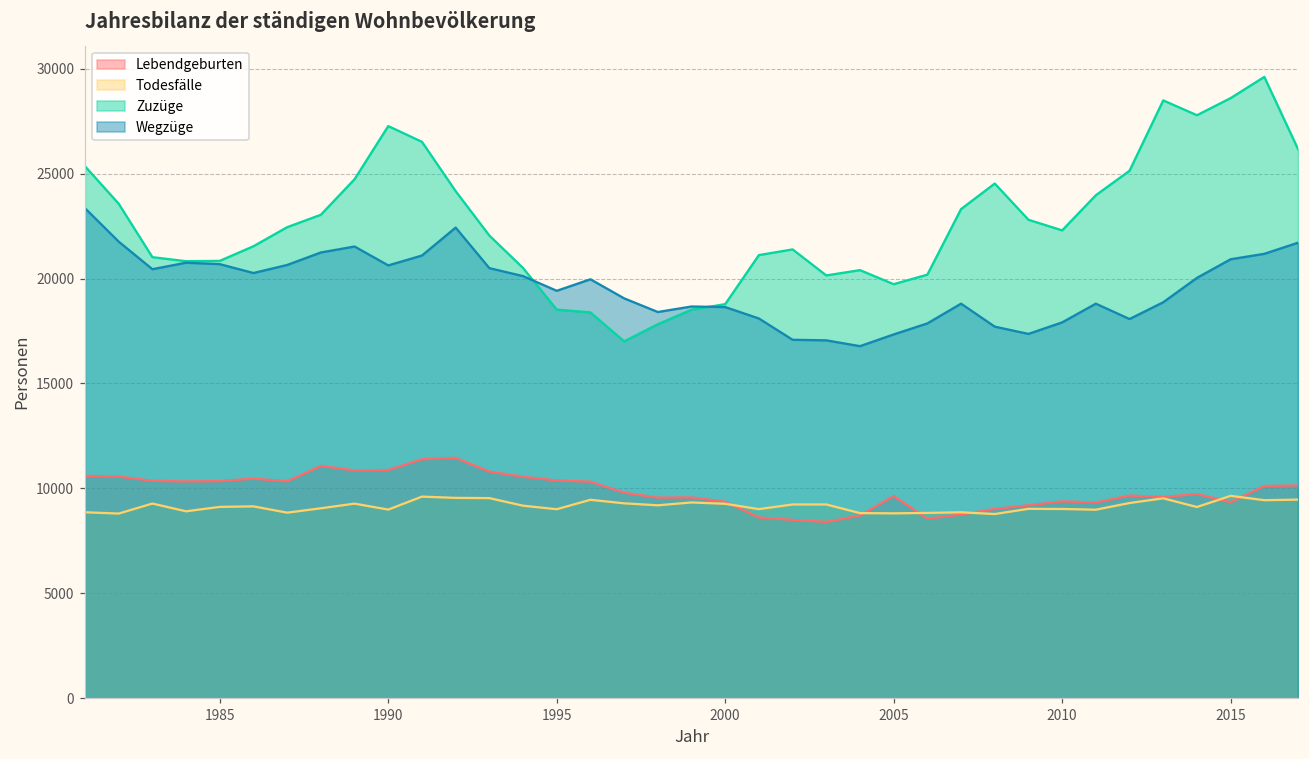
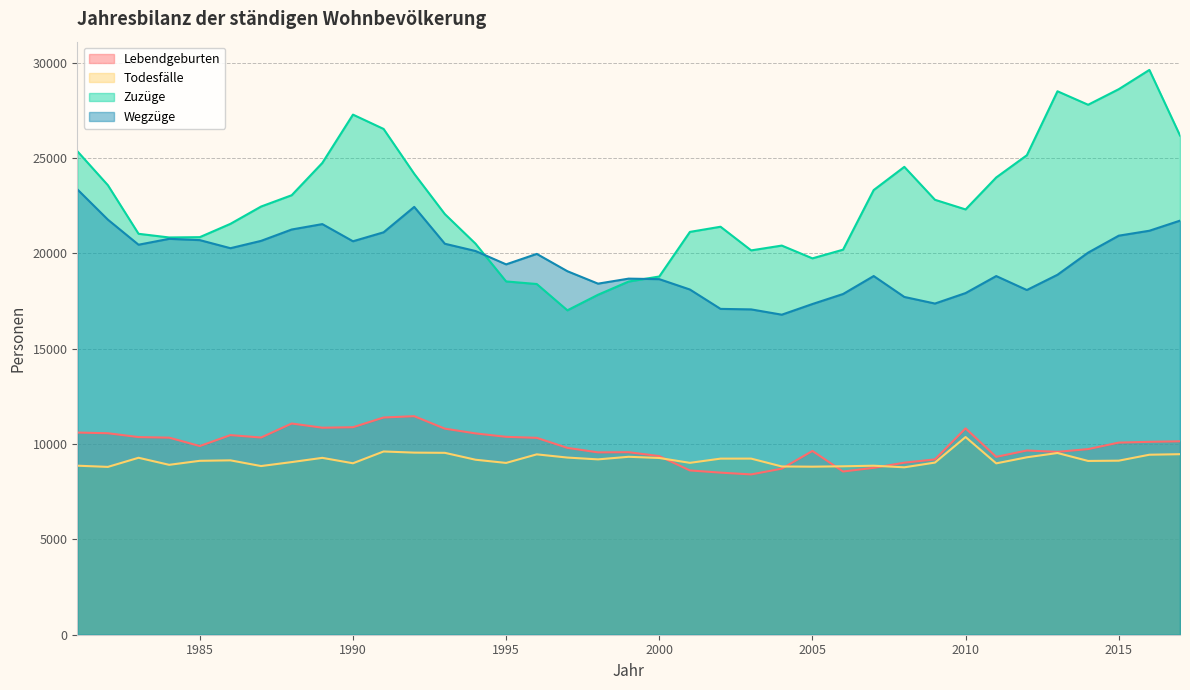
  {
    "Lebendgeburten": {
-     "1985": 10300,
+     "1985": 9900,
      "1990": 10900,
      "1995": 10400,
      "2005": 9600,
-     "2010": 9400,
-     "2015": 9300
+     "2010": 10800,
+     "2015": 10100
    },
    "Todesfälle": {
      "1985": 9100,
      "1990": 9000,
      "1995": 9000,
      "2005": 8800,
-     "2010": 9000,
-     "2015": 9600
+     "2010": 10400,
+     "2015": 9100
    }
  }
